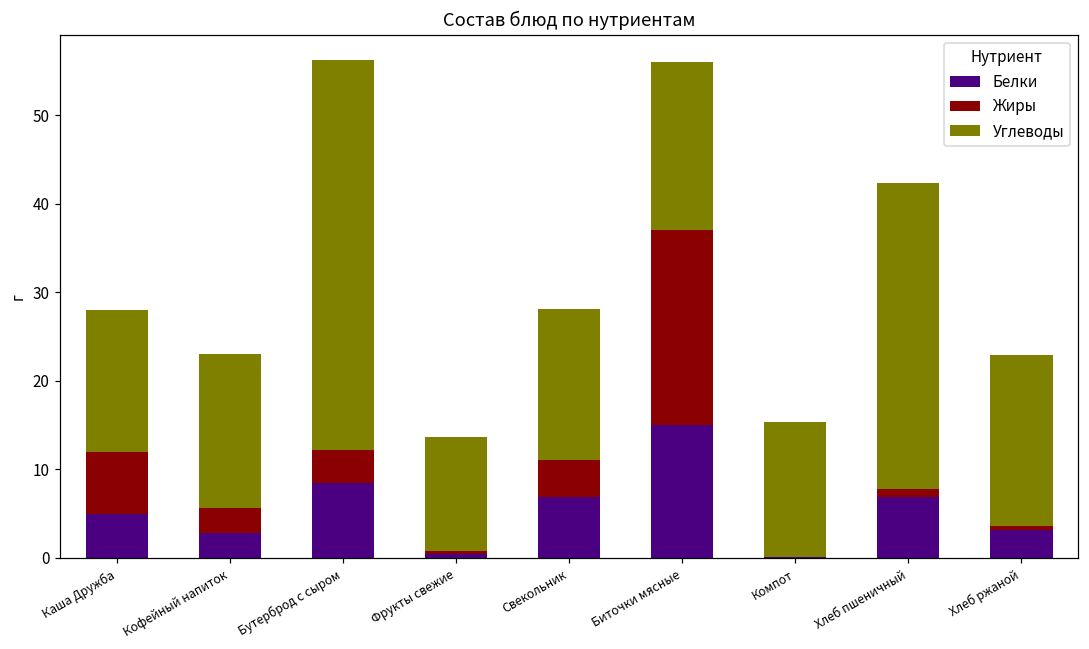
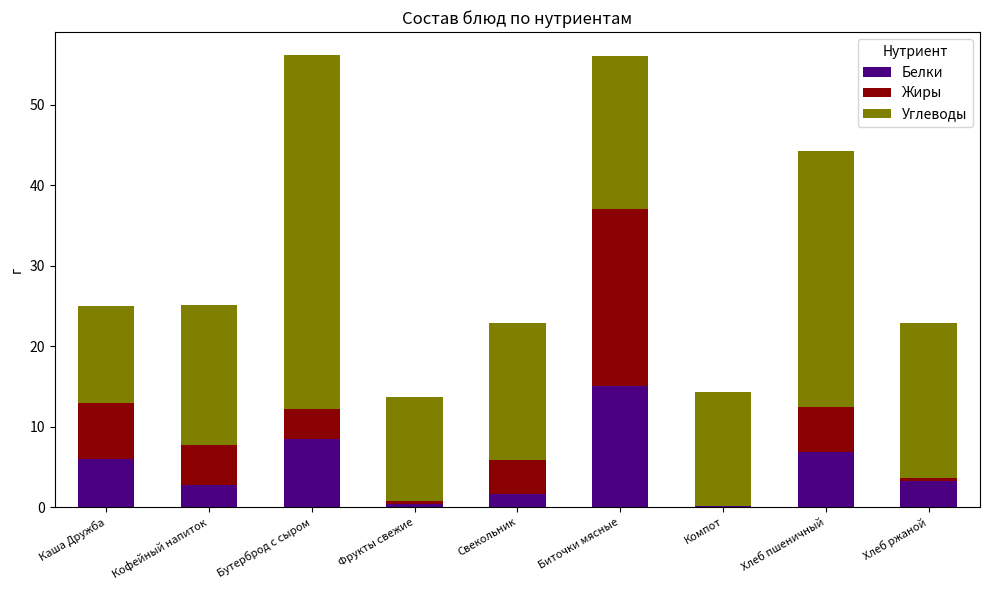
  {
    "Белки": {
-     "Каша Дружба": 5,
+     "Каша Дружба": 6,
      "Кофейный напиток": 3,
      "Бутерброд с сыром": 9,
      "Фрукты свежие": 0,
-     "Свекольник": 7,
+     "Свекольник": 2,
      "Биточки мясные": 15,
      "Хлеб пшеничный": 7,
      "Хлеб ржаной": 3
    },
    "Жиры": {
      "Каша Дружба": 7,
-     "Кофейный напиток": 3,
+     "Кофейный напиток": 5,
      "Бутерброд с сыром": 4,
      "Фрукты свежие": 0,
      "Свекольник": 4,
      "Биточки мясные": 22,
-     "Хлеб пшеничный": 1,
+     "Хлеб пшеничный": 6,
      "Хлеб ржаной": 0
    },
    "Углеводы": {
-     "Каша Дружба": 16,
+     "Каша Дружба": 12,
      "Кофейный напиток": 17,
      "Бутерброд с сыром": 44,
      "Фрукты свежие": 13,
      "Свекольник": 17,
      "Биточки мясные": 19,
-     "Компот": 15,
-     "Хлеб пшеничный": 35,
+     "Компот": 14,
+     "Хлеб пшеничный": 32,
      "Хлеб ржаной": 19
    }
  }
